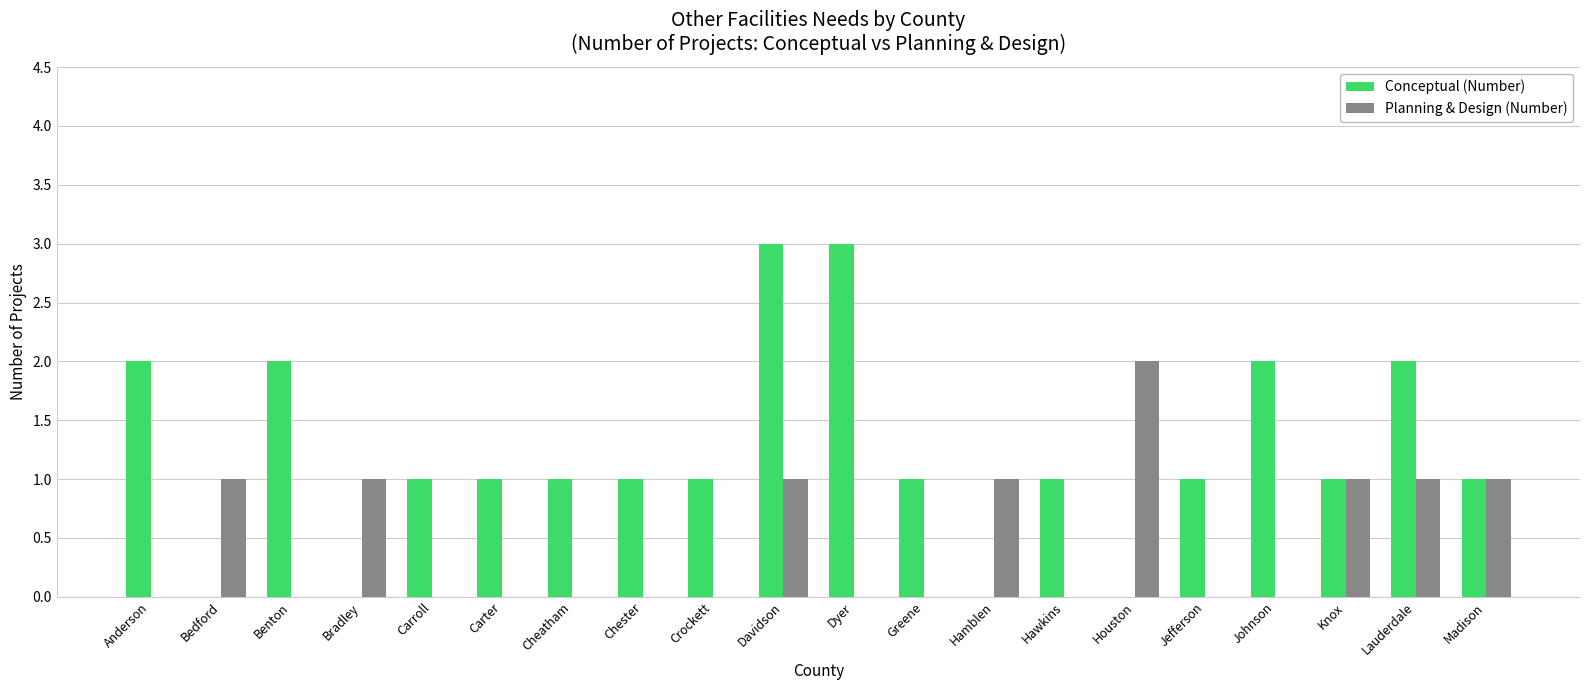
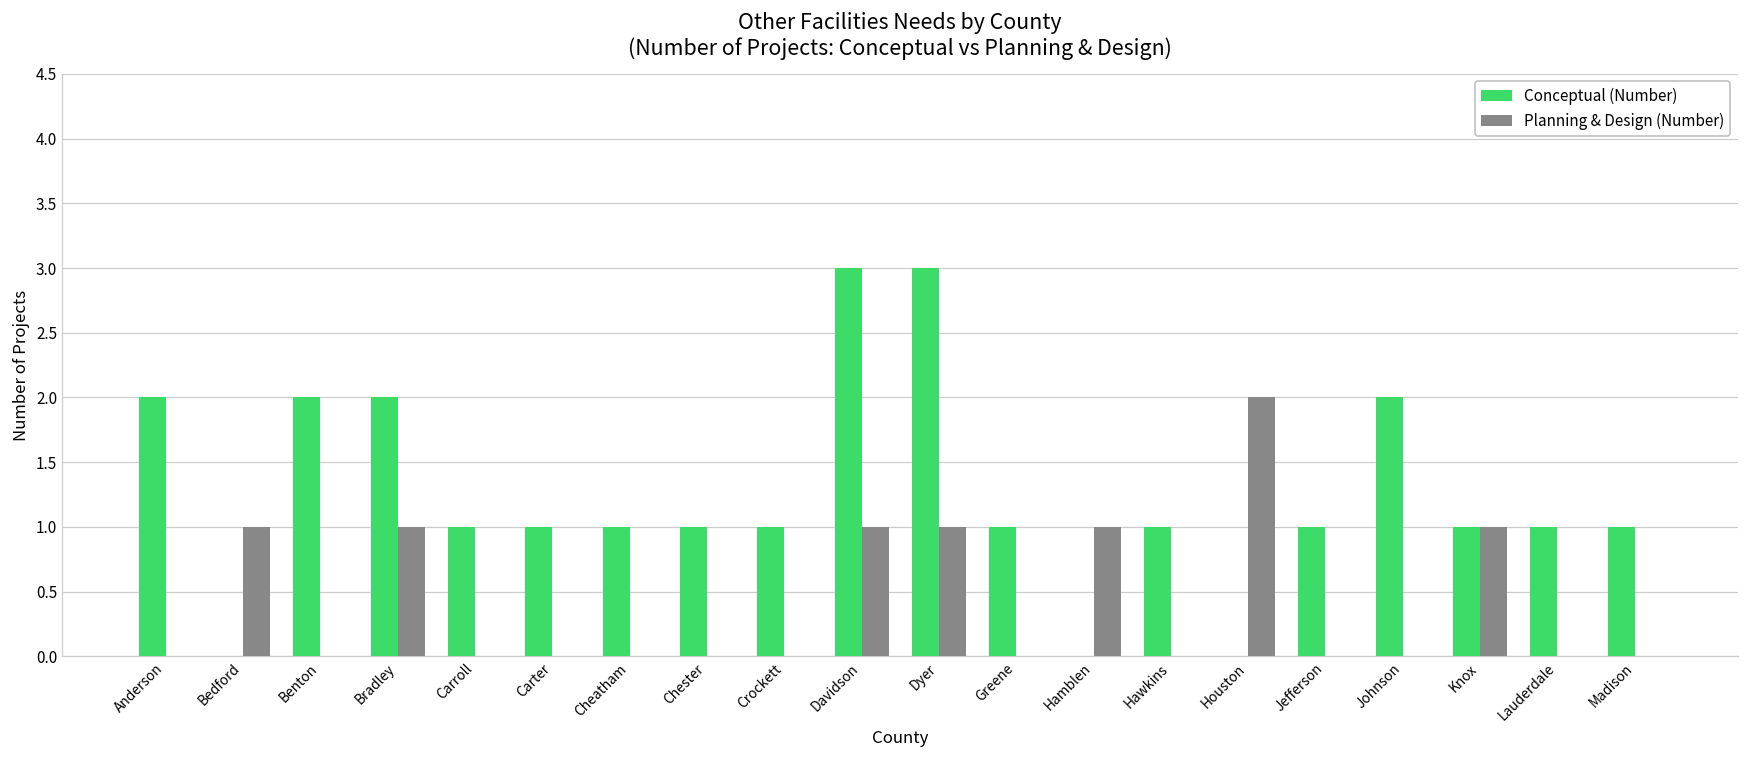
  {
    "Conceptual (Number)": {
      "Anderson": 2,
      "Bedford": 0,
      "Benton": 2,
-     "Bradley": 0,
+     "Bradley": 2,
      "Carroll": 1,
      "Carter": 1,
      "Cheatham": 1,
      "Chester": 1,
      "Crockett": 1,
      "Davidson": 3,
      "Dyer": 3,
      "Greene": 1,
      "Hamblen": 0,
      "Hawkins": 1,
      "Houston": 0,
      "Jefferson": 1,
      "Johnson": 2,
      "Knox": 1,
-     "Lauderdale": 2,
+     "Lauderdale": 1,
      "Madison": 1
    },
    "Planning & Design (Number)": {
      "Anderson": 0,
      "Bedford": 1,
      "Benton": 0,
      "Bradley": 1,
      "Carroll": 0,
      "Carter": 0,
      "Cheatham": 0,
      "Chester": 0,
      "Crockett": 0,
      "Davidson": 1,
-     "Dyer": 0,
+     "Dyer": 1,
      "Greene": 0,
      "Hamblen": 1,
      "Hawkins": 0,
      "Houston": 2,
      "Jefferson": 0,
      "Johnson": 0,
      "Knox": 1,
-     "Lauderdale": 1,
-     "Madison": 1
+     "Lauderdale": 0,
+     "Madison": 0
    }
  }
